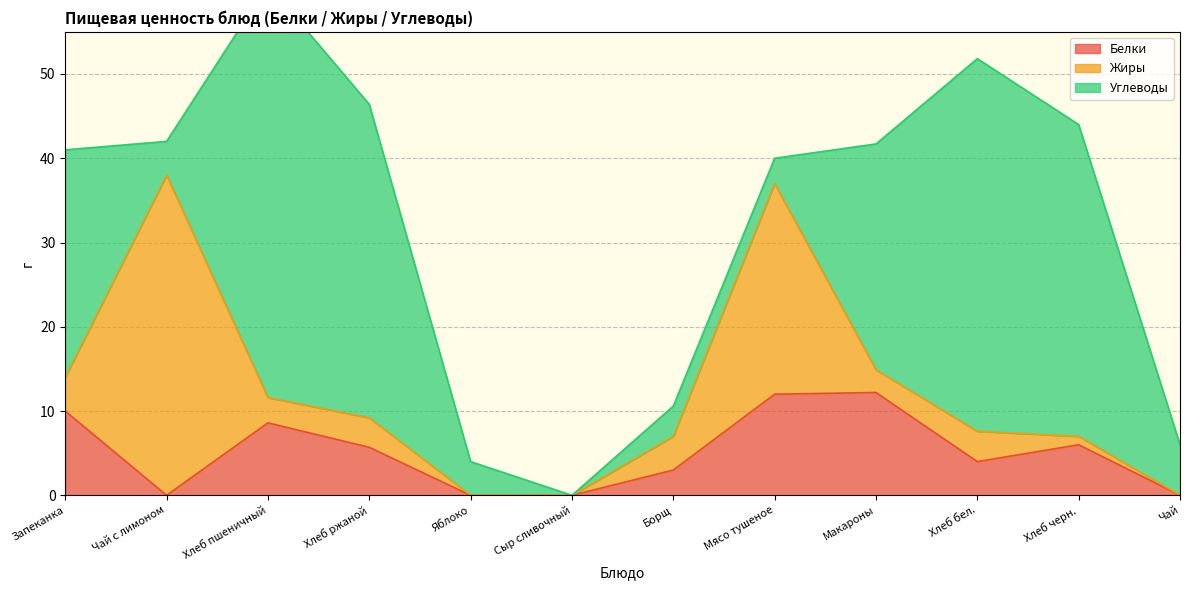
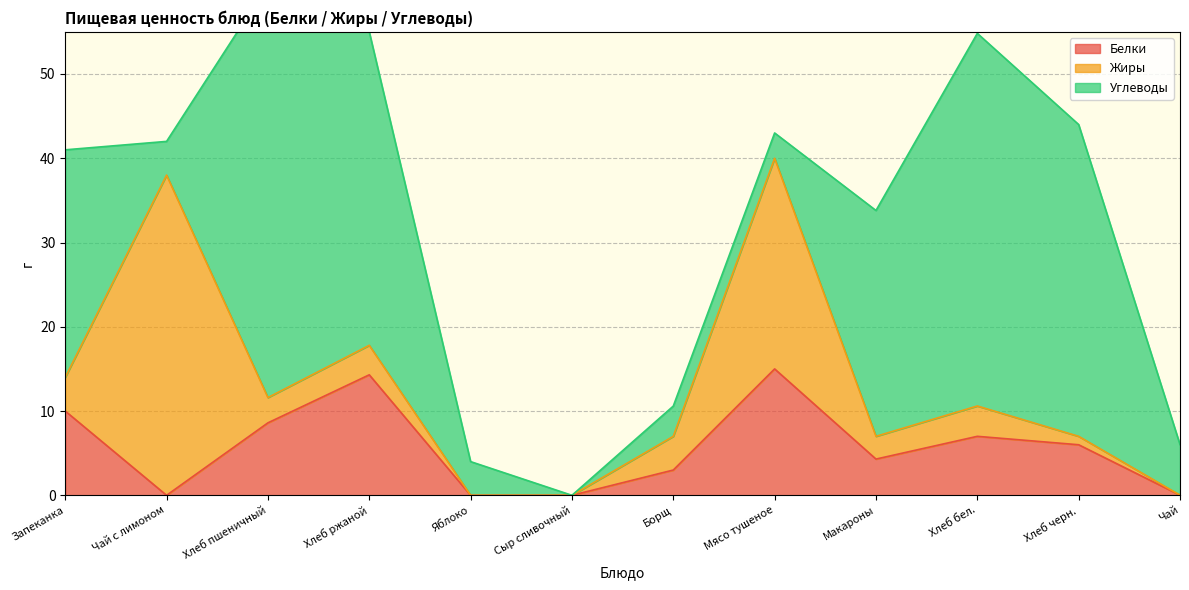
  {
    "Белки": {
      "Запеканка": 10,
      "Чай с лимоном": 0,
      "Хлеб пшеничный": 9,
-     "Хлеб ржаной": 6,
+     "Хлеб ржаной": 14,
      "Борщ": 3,
-     "Мясо тушеное": 12,
-     "Макароны": 12,
-     "Хлеб бел.": 4,
+     "Мясо тушеное": 15,
+     "Макароны": 4,
+     "Хлеб бел.": 7,
      "Хлеб черн.": 6
    },
    "Жиры": {
      "Запеканка": 4,
      "Чай с лимоном": 38,
      "Хлеб пшеничный": 3,
      "Хлеб ржаной": 3,
      "Борщ": 4,
      "Мясо тушеное": 25,
      "Макароны": 3,
      "Хлеб бел.": 4,
      "Хлеб черн.": 1
    },
    "Углеводы": {
      "Запеканка": 27,
      "Чай с лимоном": 4,
      "Хлеб ржаной": 37,
      "Яблоко": 4,
      "Борщ": 4,
      "Мясо тушеное": 3,
      "Макароны": 27,
      "Хлеб бел.": 44,
      "Хлеб черн.": 37,
      "Чай": 6
    }
  }
